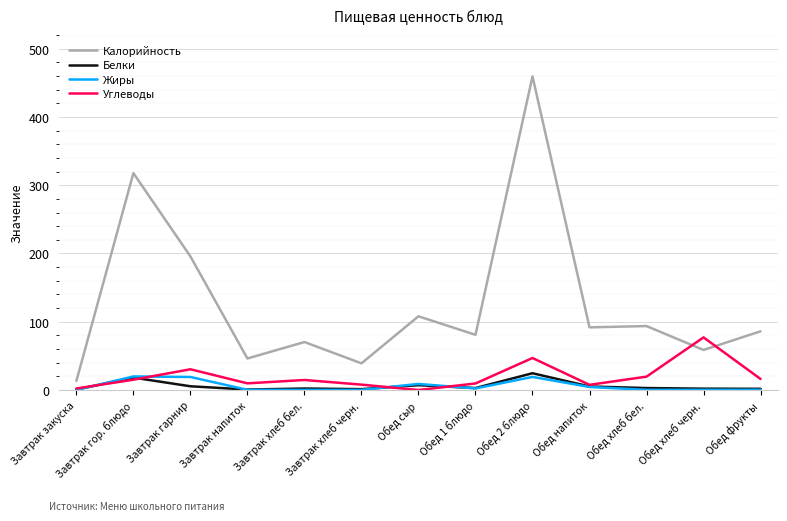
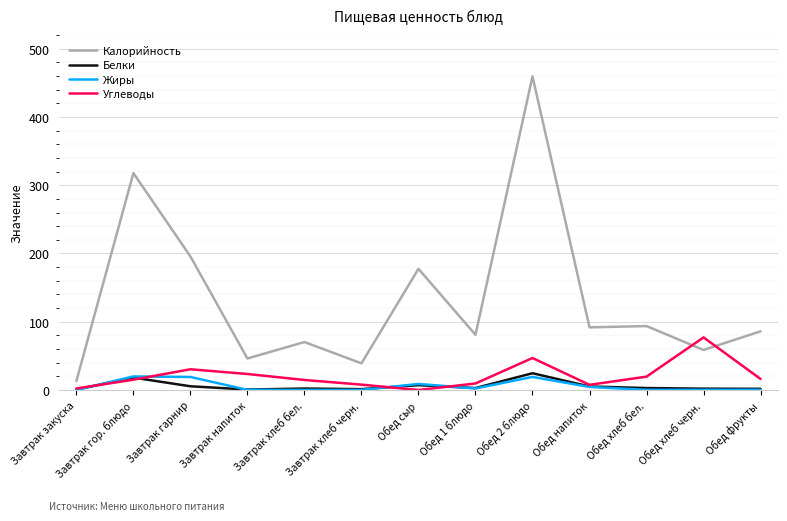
  {
    "Калорийность": {
      "Завтрак закуска": 10,
      "Завтрак гор. блюдо": 320,
      "Завтрак гарнир": 200,
      "Завтрак напиток": 50,
      "Завтрак хлеб бел.": 70,
      "Завтрак хлеб черн.": 40,
-     "Обед сыр": 110,
+     "Обед сыр": 180,
      "Обед 1 блюдо": 80,
      "Обед 2 блюдо": 460,
      "Обед напиток": 90,
      "Обед хлеб бел.": 90,
      "Обед хлеб черн.": 60,
      "Обед фрукты": 90
    },
    "Белки": {
      "Завтрак гарнир": 10,
      "Обед 2 блюдо": 20
    },
    "Жиры": {
      "Завтрак гарнир": 20,
      "Обед 2 блюдо": 20
    },
    "Углеводы": {
      "Завтрак гарнир": 30,
-     "Завтрак напиток": 10,
+     "Завтрак напиток": 20,
      "Завтрак хлеб бел.": 10,
      "Завтрак хлеб черн.": 10,
      "Обед сыр": 0,
      "Обед 1 блюдо": 10,
      "Обед 2 блюдо": 50,
      "Обед хлеб бел.": 20,
      "Обед хлеб черн.": 80,
      "Обед фрукты": 20
    }
  }
